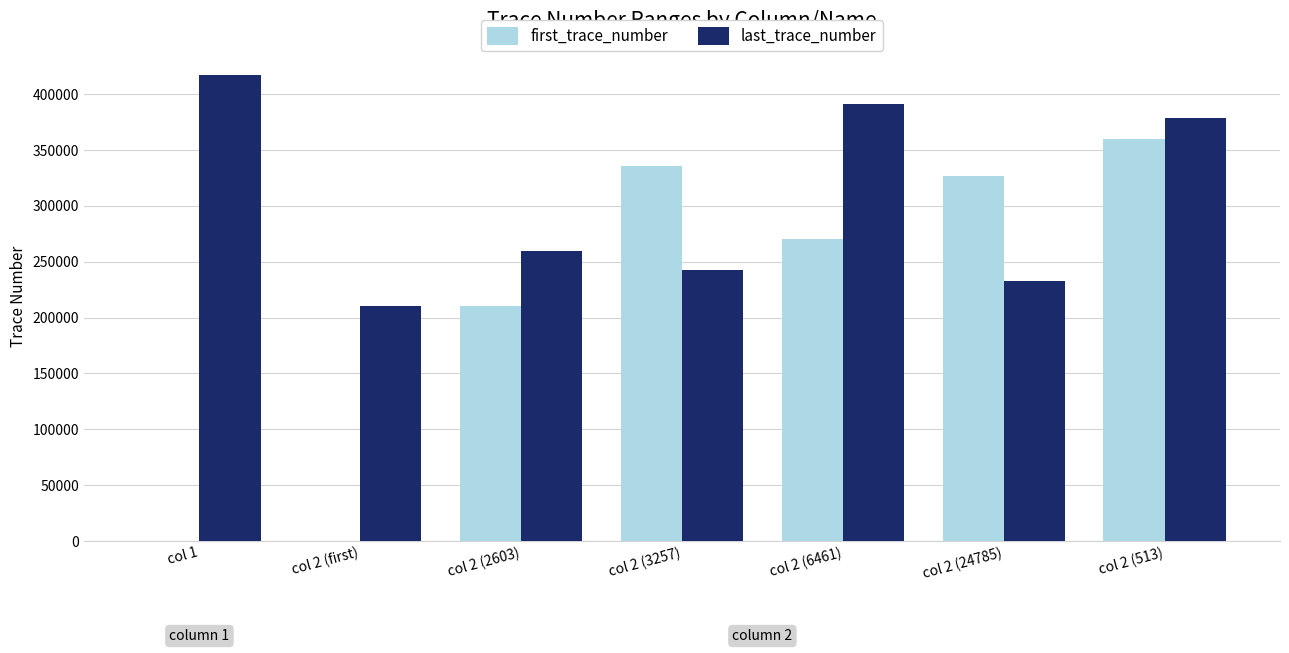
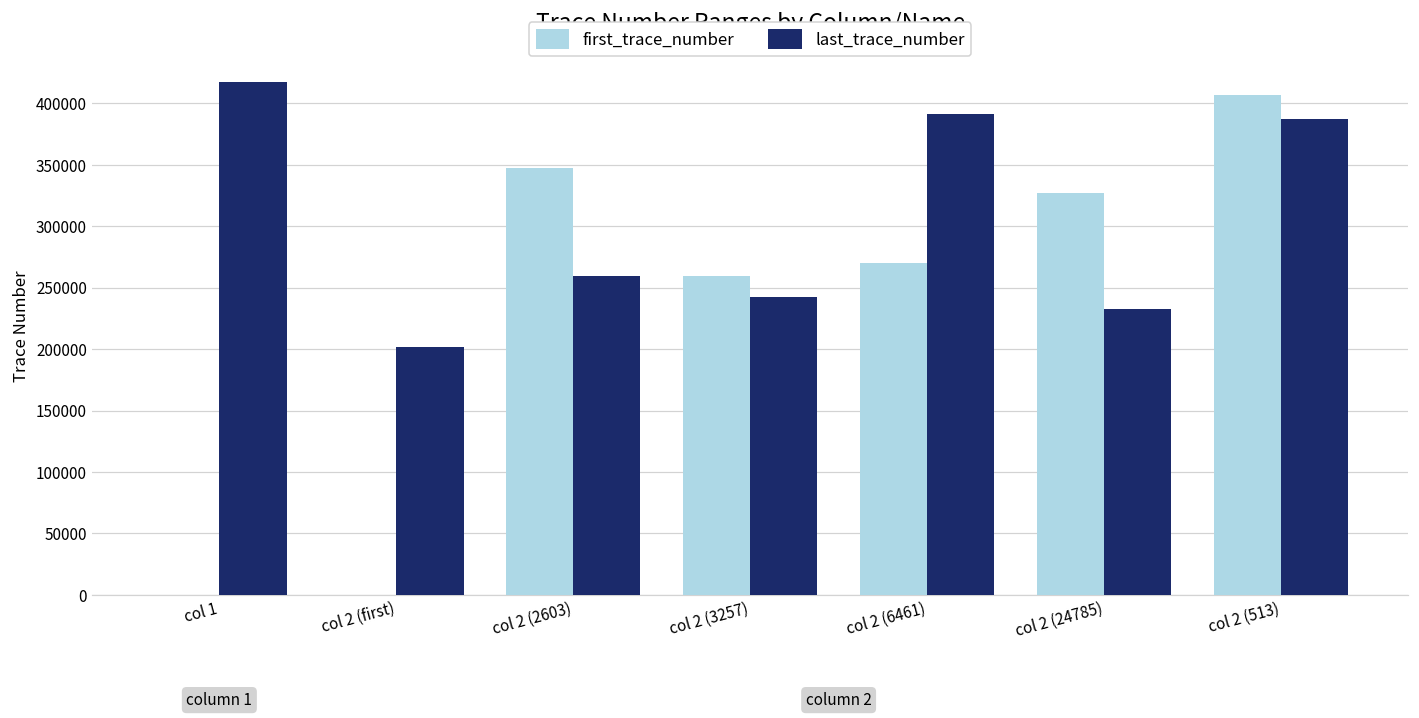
  {
    "first_trace_number": {
-     "col 2 (2603)": 210000,
-     "col 2 (3257)": 336000,
+     "col 2 (2603)": 347000,
+     "col 2 (3257)": 260000,
      "col 2 (6461)": 270000,
      "col 2 (24785)": 327000,
-     "col 2 (513)": 360000
+     "col 2 (513)": 407000
    },
    "last_trace_number": {
      "col 1": 417000,
-     "col 2 (first)": 210000,
+     "col 2 (first)": 201000,
      "col 2 (2603)": 260000,
      "col 2 (3257)": 242000,
      "col 2 (6461)": 392000,
      "col 2 (24785)": 233000,
-     "col 2 (513)": 378000
+     "col 2 (513)": 387000
    }
  }
